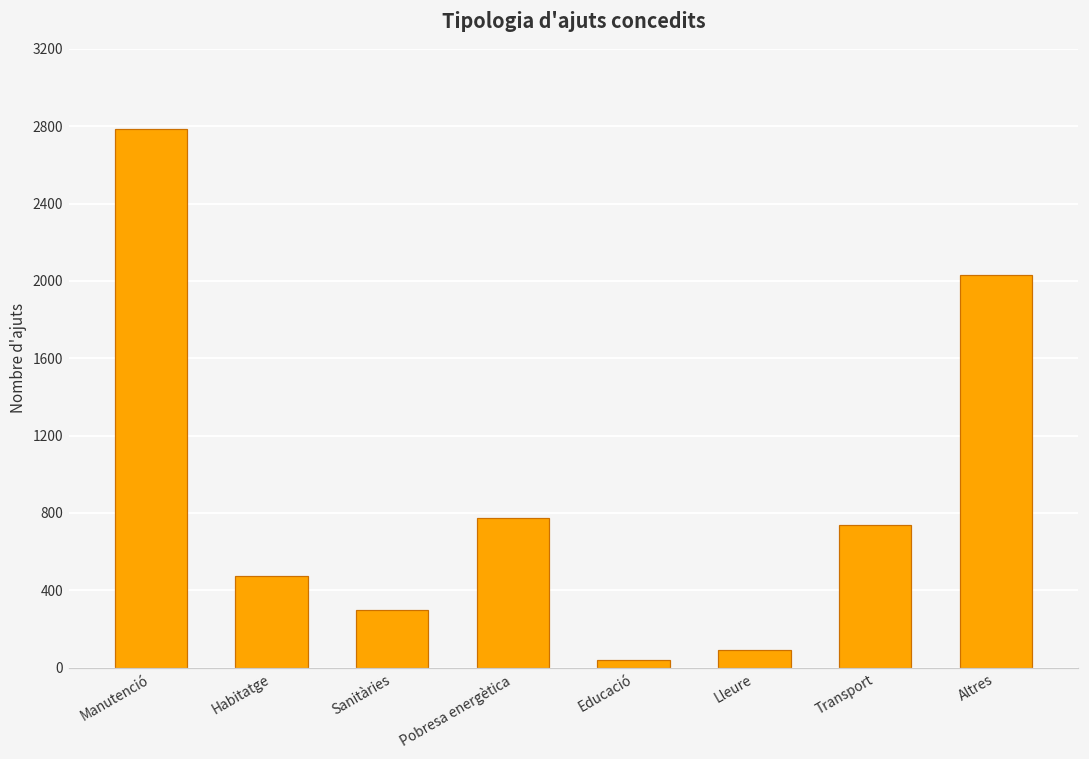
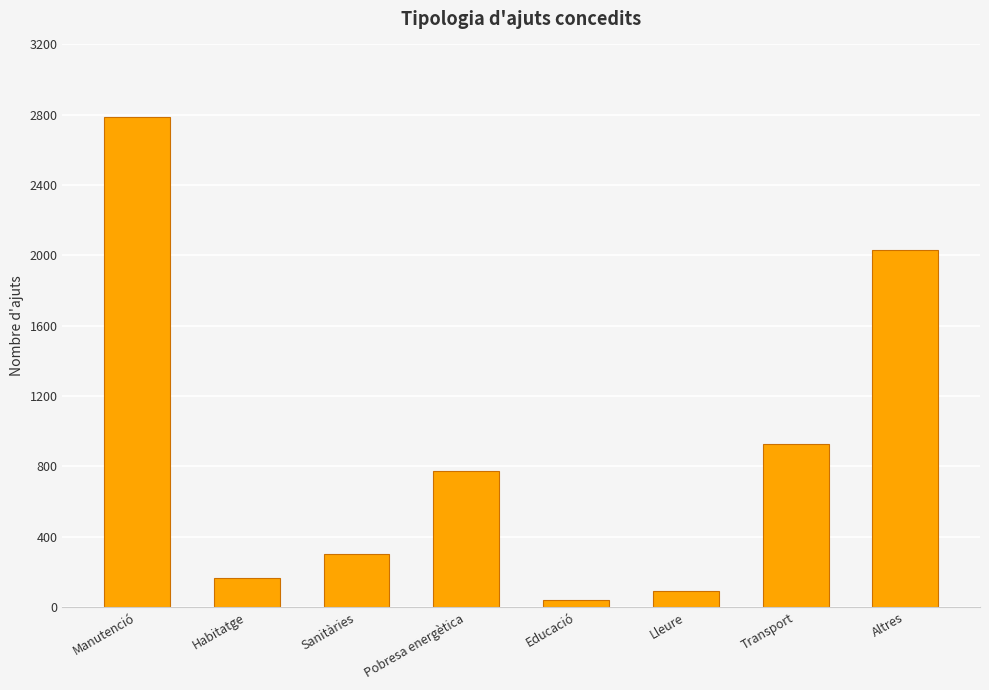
  {
    "Manutenció": 2790,
-   "Habitatge": 480,
+   "Habitatge": 170,
    "Sanitàries": 300,
    "Pobresa energètica": 780,
    "Educació": 40,
    "Lleure": 90,
-   "Transport": 740,
+   "Transport": 930,
    "Altres": 2030
  }
